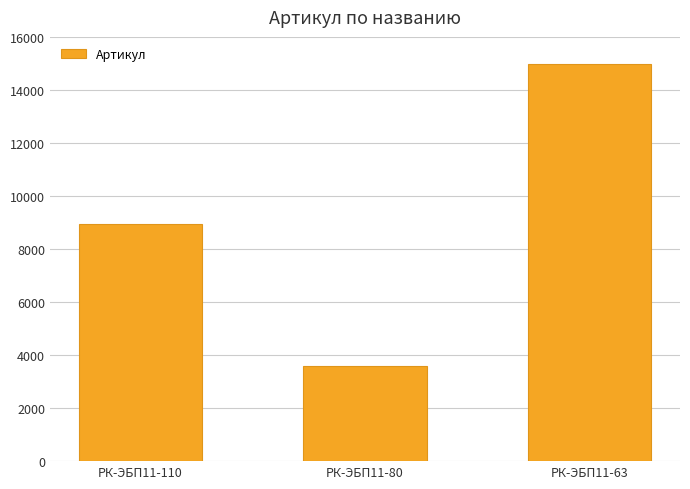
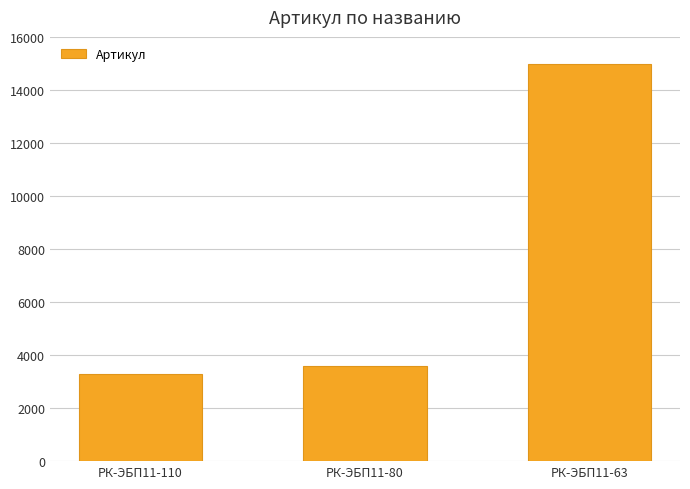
  {
-   "РК-ЭБП11-110": 8900,
+   "РК-ЭБП11-110": 3300,
    "РК-ЭБП11-80": 3600,
    "РК-ЭБП11-63": 15000
  }
